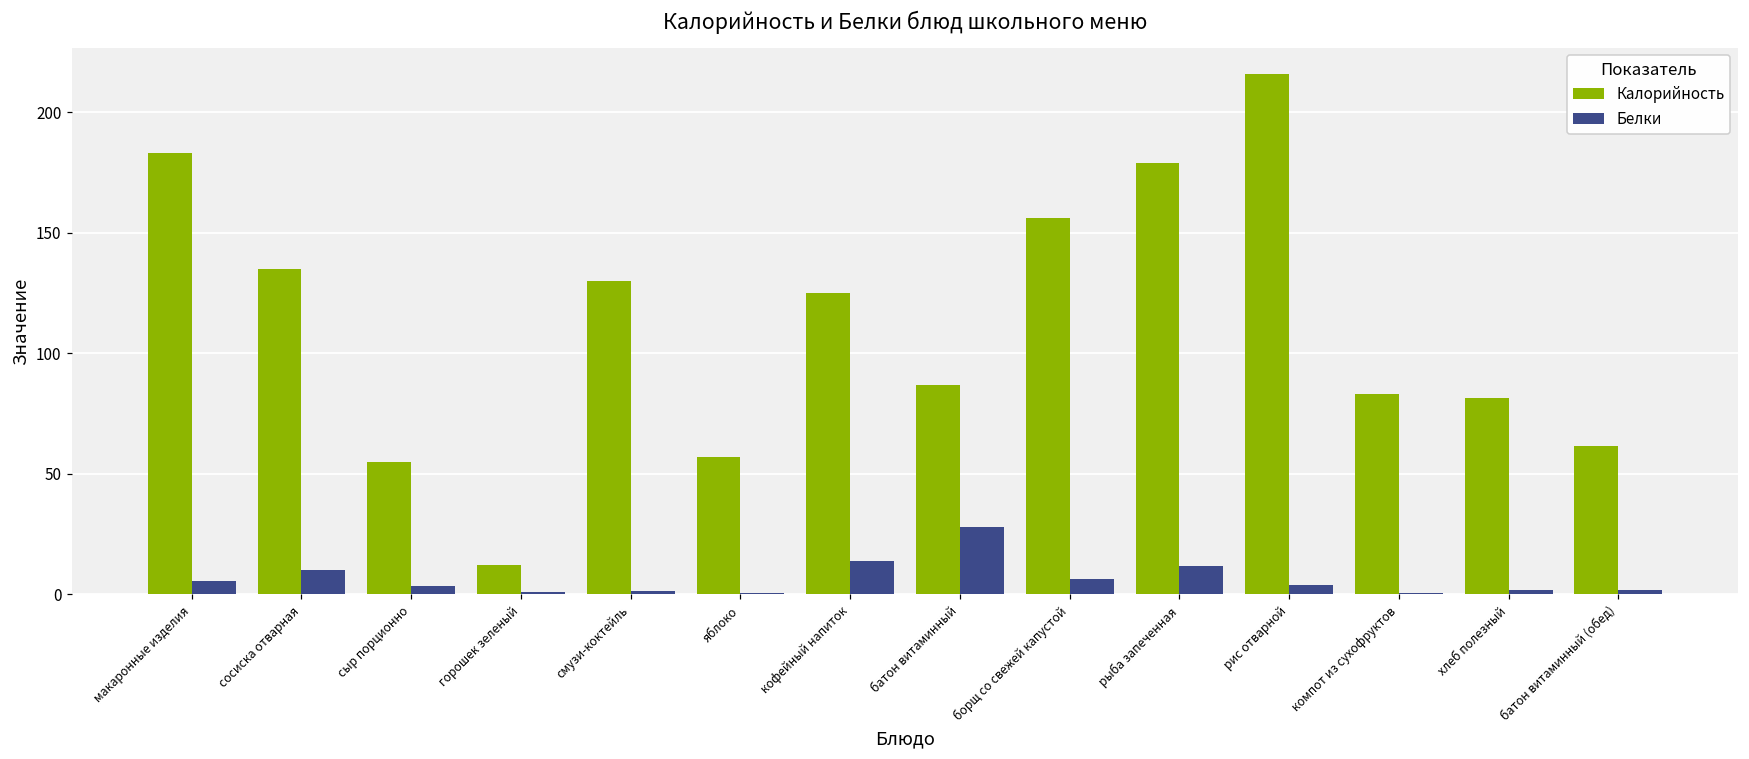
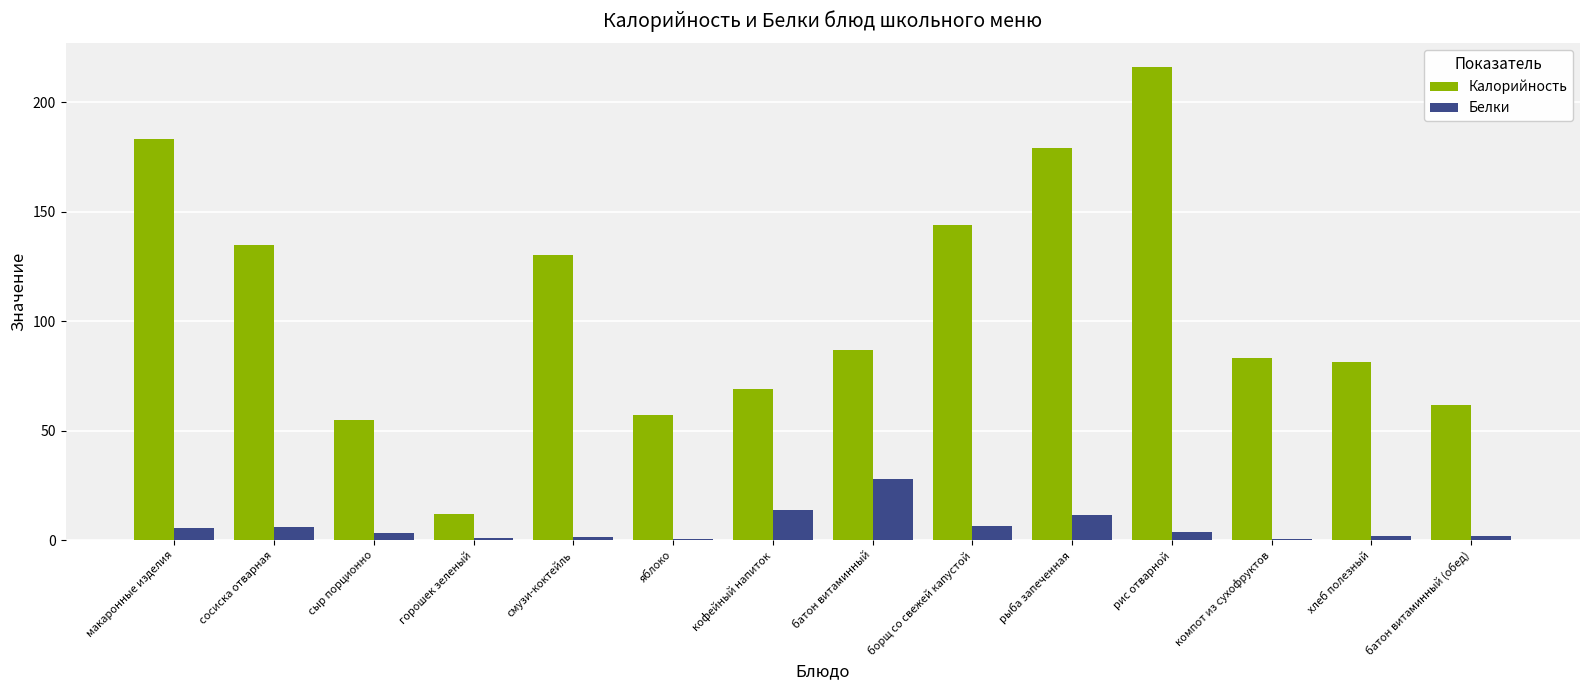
  {
    "Калорийность": {
      "макаронные изделия": 183,
      "сосиска отварная": 135,
      "сыр порционно": 55,
      "горошек зеленый": 12,
      "смузи-коктейль": 130,
      "яблоко": 57,
-     "кофейный напиток": 125,
+     "кофейный напиток": 69,
      "батон витаминный": 87,
-     "борщ со свежей капустой": 156,
+     "борщ со свежей капустой": 144,
      "рыба запеченная": 179,
      "рис отварной": 216,
      "компот из сухофруктов": 83,
      "хлеб полезный": 81,
      "батон витаминный (обед)": 62
    },
    "Белки": {
      "макаронные изделия": 6,
-     "сосиска отварная": 10,
+     "сосиска отварная": 6,
      "сыр порционно": 4,
      "смузи-коктейль": 2,
      "кофейный напиток": 14,
      "батон витаминный": 28,
      "борщ со свежей капустой": 6,
      "рыба запеченная": 12,
      "рис отварной": 4,
      "хлеб полезный": 2,
      "батон витаминный (обед)": 2
    }
  }
